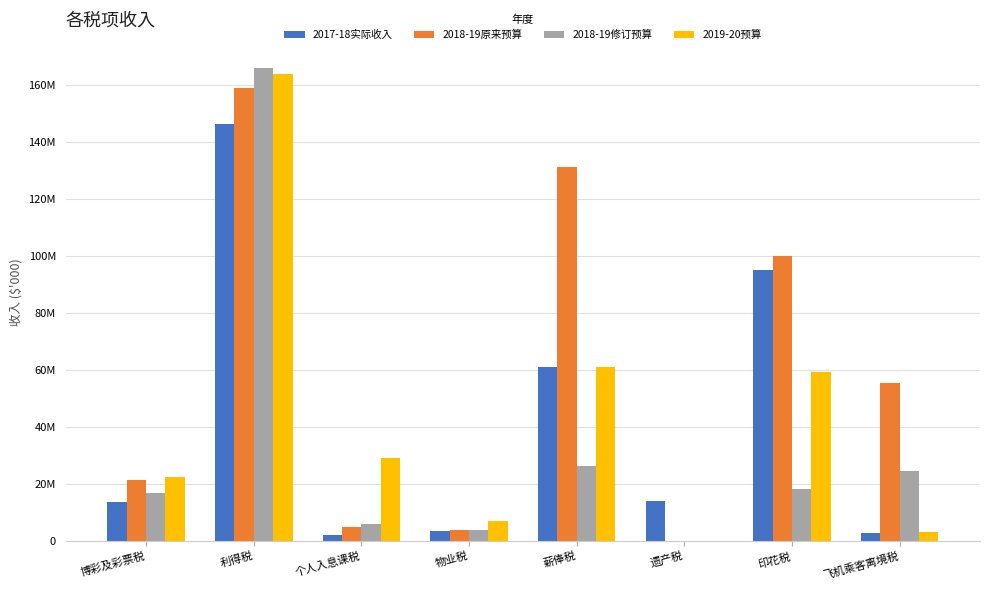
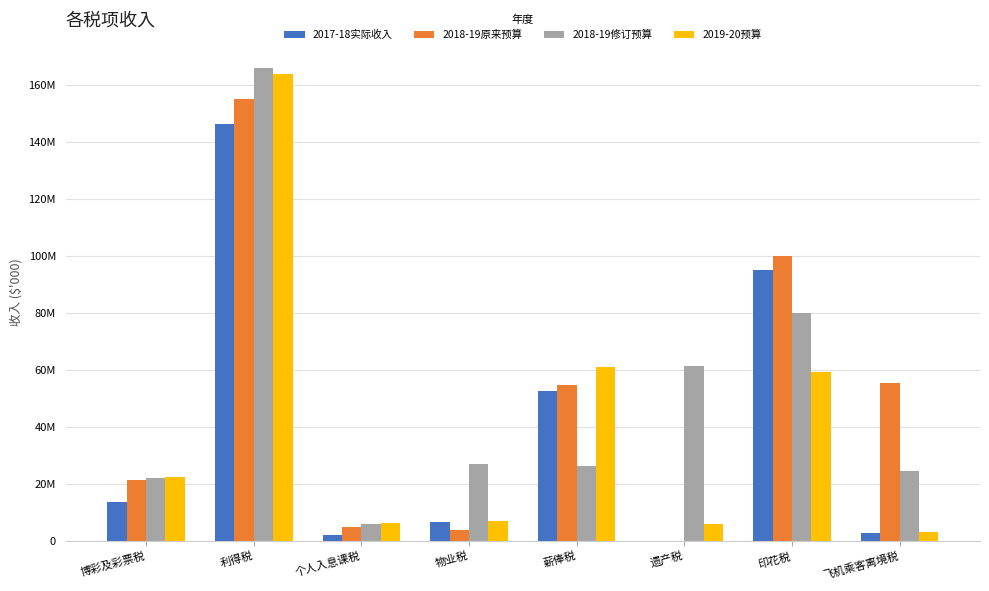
  {
    "2017-18实际收入": {
      "博彩及彩票税": 14000000,
      "利得税": 146000000,
      "个人入息课税": 2000000,
-     "物业税": 3000000,
-     "薪俸税": 61000000,
-     "遗产税": 14000000,
+     "物业税": 7000000,
+     "薪俸税": 53000000,
+     "遗产税": 0,
      "印花税": 95000000,
      "飞机乘客离境税": 3000000
    },
    "2018-19原来预算": {
      "博彩及彩票税": 21000000,
-     "利得税": 159000000,
+     "利得税": 155000000,
      "个人入息课税": 5000000,
      "物业税": 4000000,
-     "薪俸税": 131000000,
+     "薪俸税": 55000000,
      "印花税": 100000000,
      "飞机乘客离境税": 55000000
    },
    "2018-19修订预算": {
-     "博彩及彩票税": 17000000,
+     "博彩及彩票税": 22000000,
      "利得税": 166000000,
      "个人入息课税": 6000000,
-     "物业税": 4000000,
+     "物业税": 27000000,
      "薪俸税": 26000000,
-     "遗产税": 0,
-     "印花税": 18000000,
+     "遗产税": 61000000,
+     "印花税": 80000000,
      "飞机乘客离境税": 24000000
    },
    "2019-20预算": {
      "博彩及彩票税": 22000000,
      "利得税": 164000000,
-     "个人入息课税": 29000000,
+     "个人入息课税": 6000000,
      "物业税": 7000000,
      "薪俸税": 61000000,
-     "遗产税": 0,
+     "遗产税": 6000000,
      "印花税": 59000000,
      "飞机乘客离境税": 3000000
    }
  }
